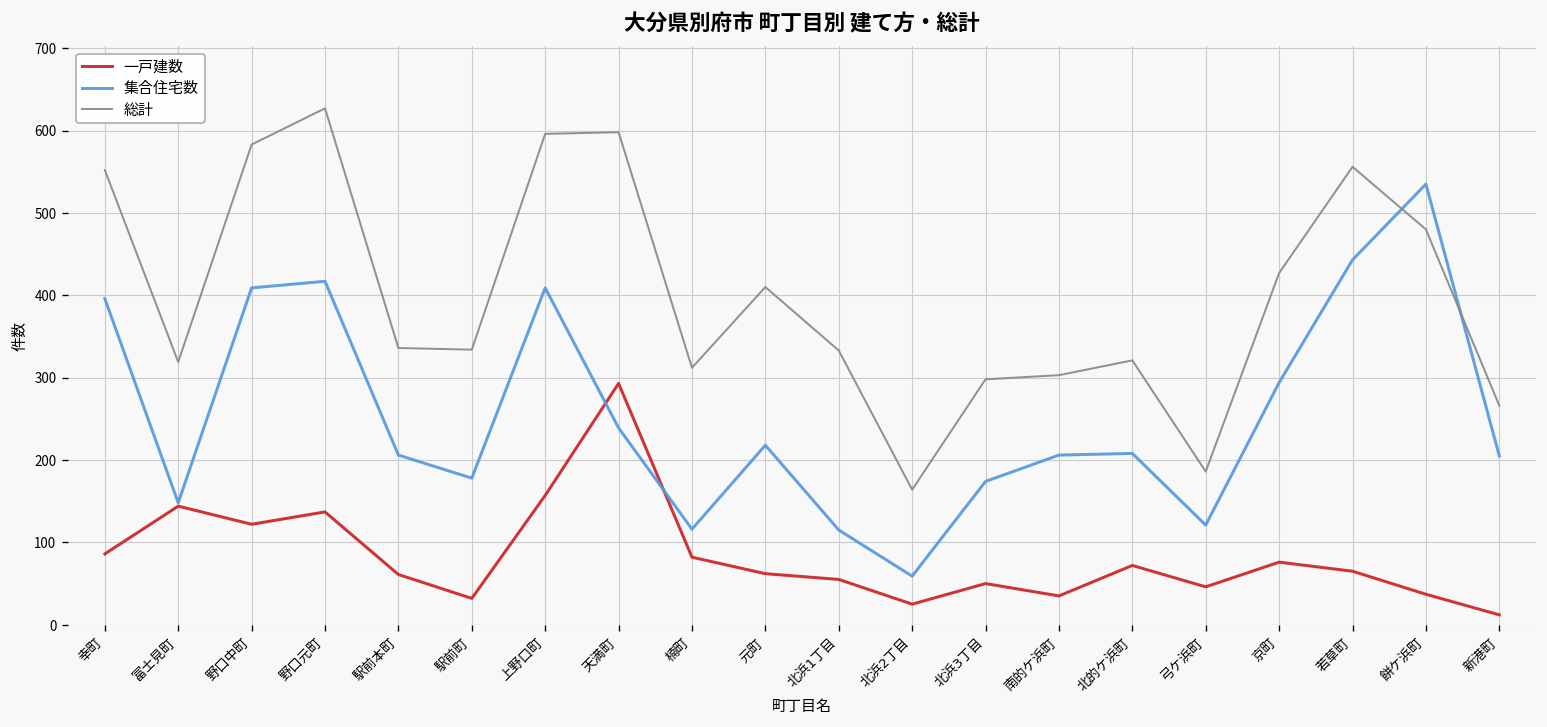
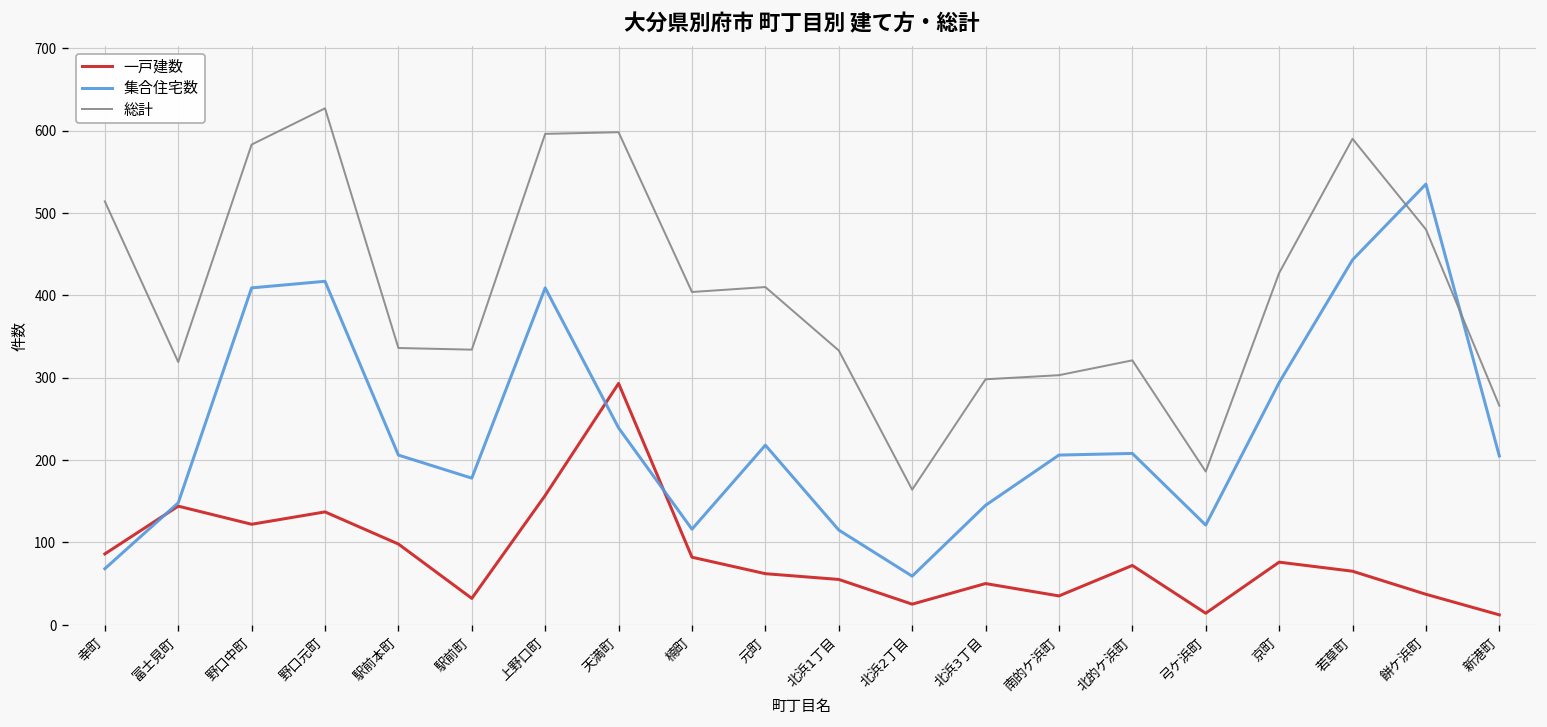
  {
    "一戸建数": {
      "幸町": 90,
      "富士見町": 140,
      "野口中町": 120,
      "野口元町": 140,
-     "駅前本町": 60,
+     "駅前本町": 100,
      "駅前町": 30,
      "上野口町": 160,
      "天満町": 290,
      "楠町": 80,
      "元町": 60,
      "北浜1丁目": 60,
      "北浜2丁目": 30,
      "北浜3丁目": 50,
      "南的ケ浜町": 40,
      "北的ケ浜町": 70,
-     "弓ケ浜町": 50,
+     "弓ケ浜町": 10,
      "京町": 80,
      "若草町": 70,
      "餅ケ浜町": 40,
      "新港町": 10
    },
    "集合住宅数": {
-     "幸町": 400,
+     "幸町": 70,
      "富士見町": 150,
      "野口中町": 410,
      "野口元町": 420,
      "駅前本町": 210,
      "駅前町": 180,
      "上野口町": 410,
      "天満町": 240,
      "楠町": 120,
      "元町": 220,
      "北浜1丁目": 120,
      "北浜2丁目": 60,
-     "北浜3丁目": 170,
+     "北浜3丁目": 150,
      "南的ケ浜町": 210,
      "北的ケ浜町": 210,
      "弓ケ浜町": 120,
      "京町": 290,
      "若草町": 440,
      "餅ケ浜町": 540,
      "新港町": 210
    },
    "総計": {
-     "幸町": 550,
+     "幸町": 510,
      "富士見町": 320,
      "野口中町": 580,
      "野口元町": 630,
      "駅前本町": 340,
      "駅前町": 330,
      "上野口町": 600,
      "天満町": 600,
-     "楠町": 310,
+     "楠町": 400,
      "元町": 410,
      "北浜1丁目": 330,
      "北浜2丁目": 160,
      "北浜3丁目": 300,
      "南的ケ浜町": 300,
      "北的ケ浜町": 320,
      "弓ケ浜町": 190,
      "京町": 430,
-     "若草町": 560,
+     "若草町": 590,
      "餅ケ浜町": 480,
      "新港町": 270
    }
  }
